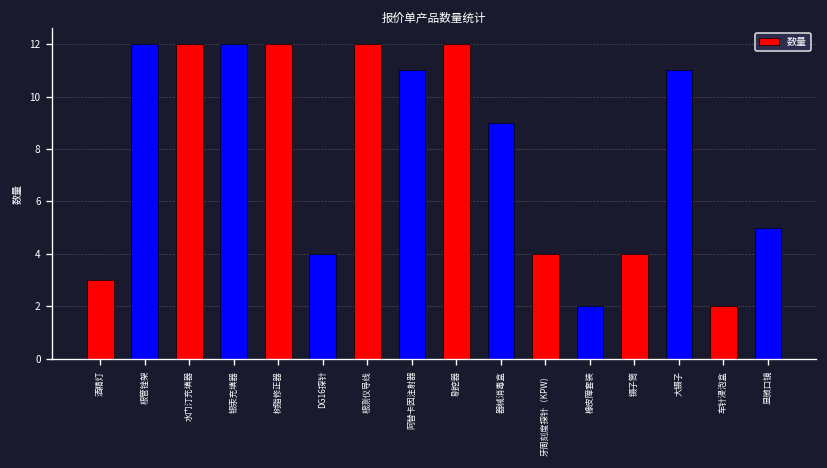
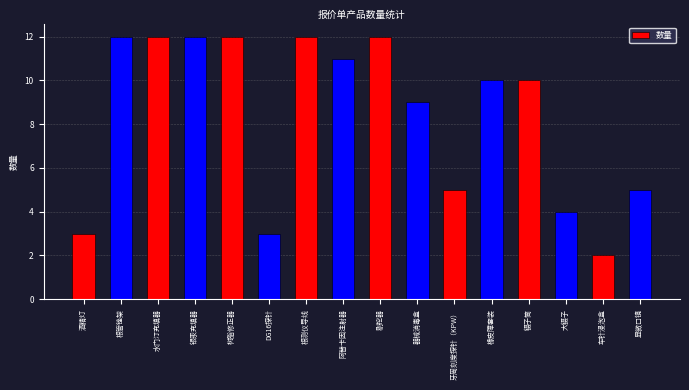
  {
    "酒精灯": 3,
    "根管锉架": 12,
    "水门汀充填器": 12,
    "银汞充填器": 12,
    "树脂修正器": 12,
-   "DG16探针": 4,
+   "DG16探针": 3,
    "根测仪导线": 12,
    "阿替卡因注射器": 11,
    "剔挖器": 12,
    "器械消毒盒": 9,
-   "牙周刻度探针（KPW）": 4,
-   "橡皮障套装": 2,
-   "镊子筒": 4,
-   "大镊子": 11,
+   "牙周刻度探针（KPW）": 5,
+   "橡皮障套装": 10,
+   "镊子筒": 10,
+   "大镊子": 4,
    "车针浸泡盒": 2,
    "显微口镜": 5
  }
